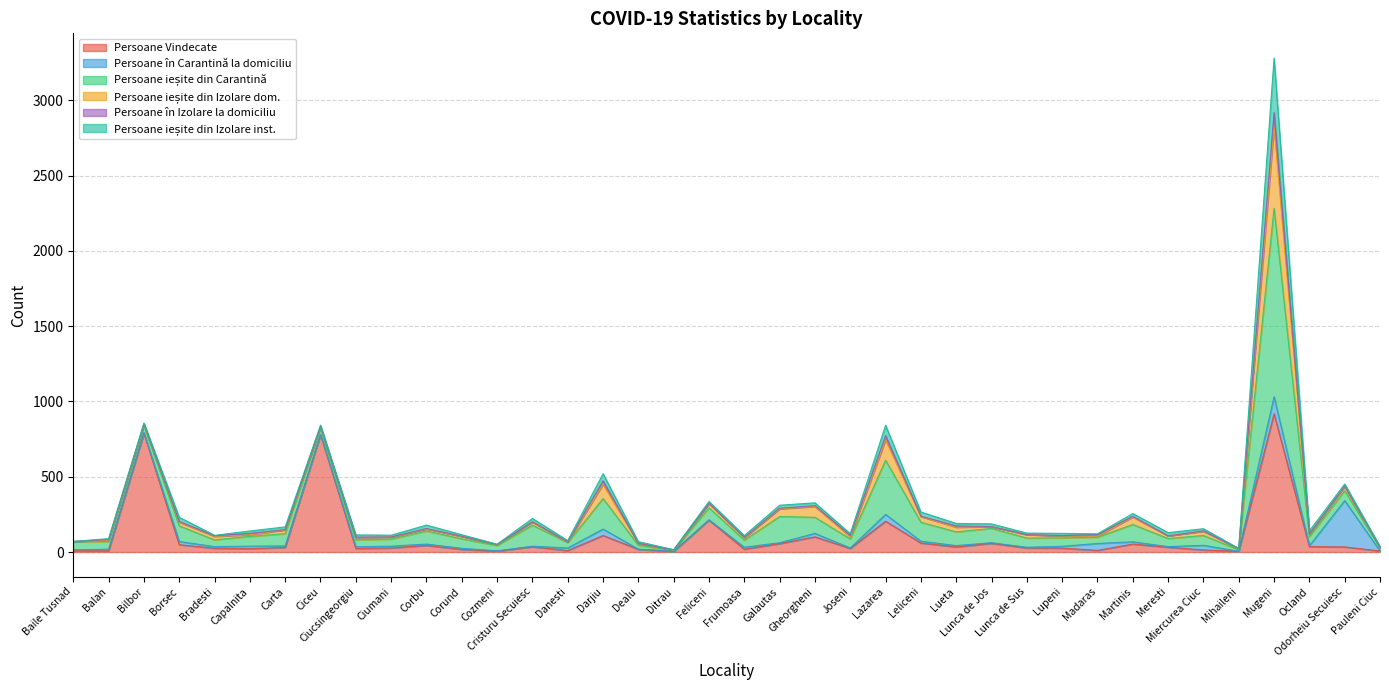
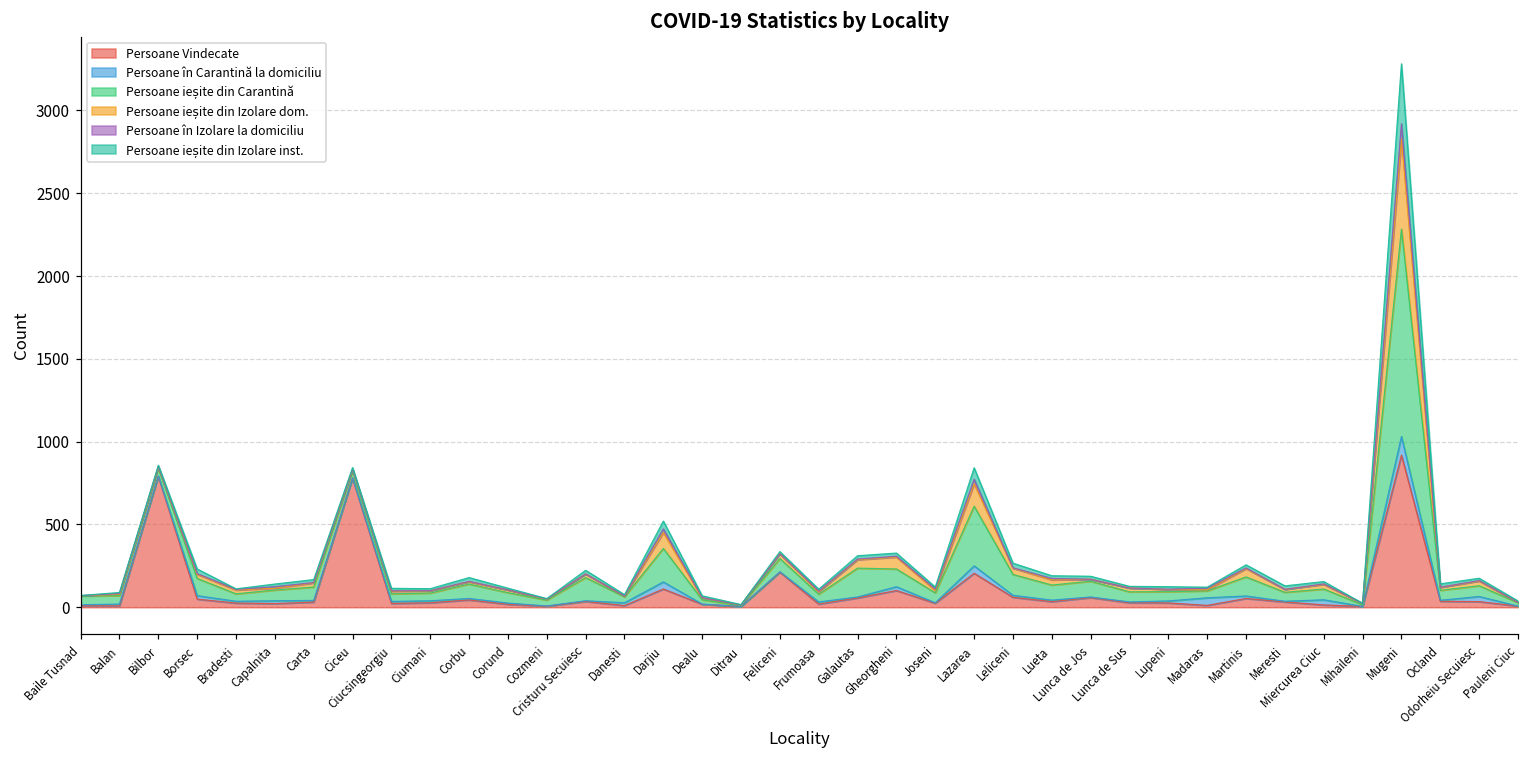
  {
    "Persoane Vindecate": {
      "Borsec": 50,
      "Darjiu": 110,
      "Gheorgheni": 100,
      "Lazarea": 210,
      "Madaras": 10,
      "Miercurea Ciuc": 10,
      "Mugeni": 920,
      "Odorheiu Secuiesc": 30
    },
    "Persoane în Carantină la domiciliu": {
      "Borsec": 20,
      "Darjiu": 40,
      "Gheorgheni": 20,
      "Lazarea": 50,
      "Madaras": 50,
      "Miercurea Ciuc": 30,
      "Mugeni": 110,
-     "Odorheiu Secuiesc": 310
+     "Odorheiu Secuiesc": 30
    },
    "Persoane ieșite din Izolare dom.": {
      "Darjiu": 100,
      "Lazarea": 140,
      "Mugeni": 540
    },
    "Persoane în Izolare la domiciliu": {
      "Darjiu": 20,
      "Lazarea": 30,
      "Mugeni": 90
    }
  }
